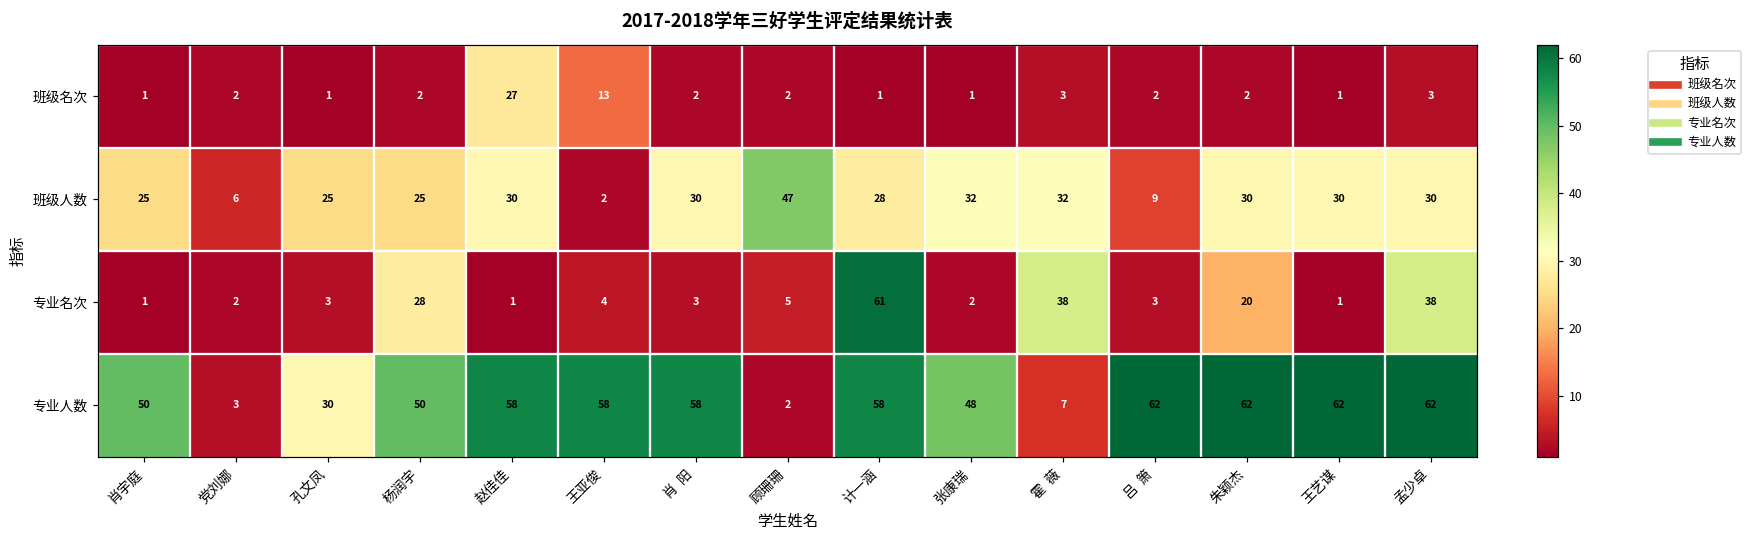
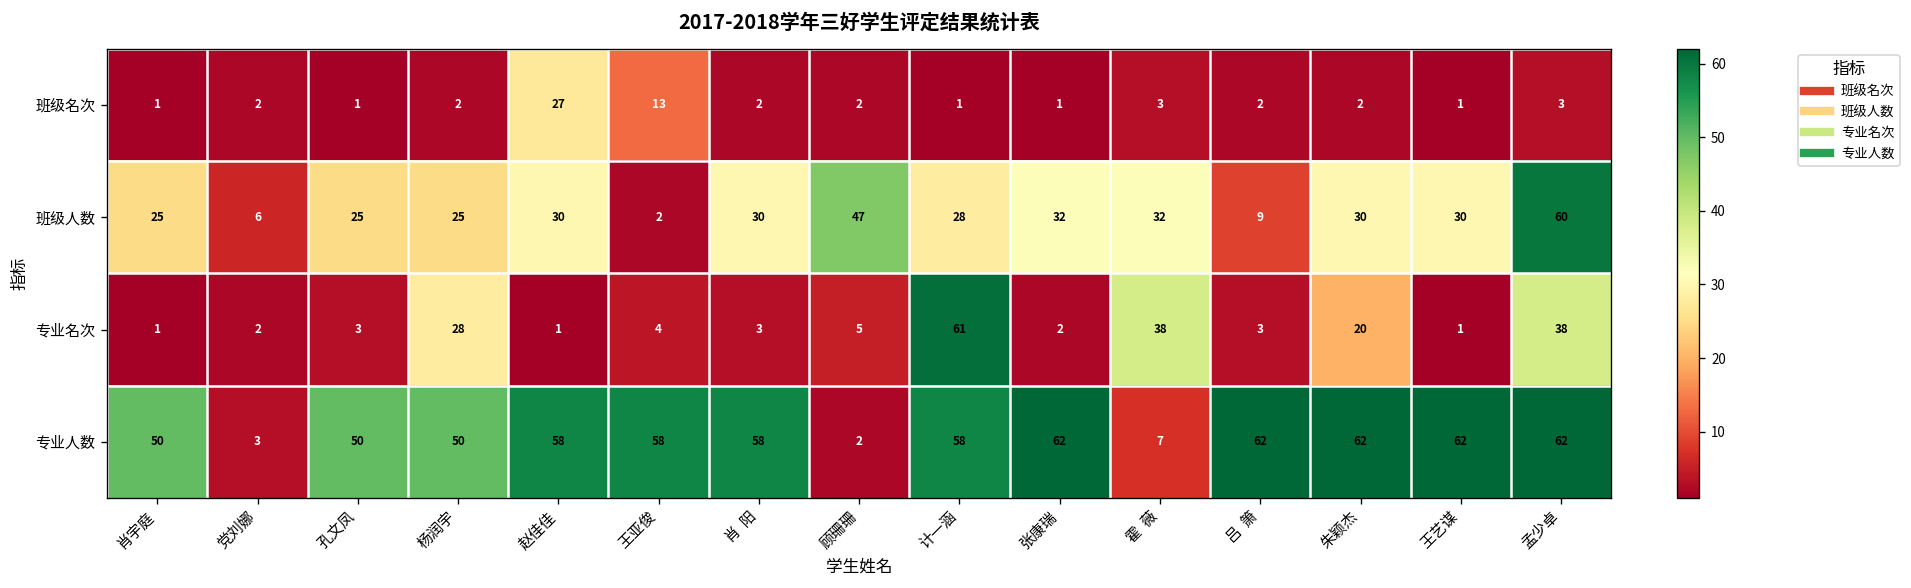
  {
    "班级名次": {
      "肖宇庭": 1,
      "党刘娜": 2,
      "孔文凤": 1,
      "杨润宇": 2,
      "赵佳佳": 27,
      "王亚俊": 13,
      "肖 阳": 2,
      "顾珊珊": 2,
      "计一涵": 1,
      "张康瑞": 1,
      "霍 薇": 3,
      "吕 箫": 2,
      "朱颖杰": 2,
      "王艺谋": 1,
      "孟少卓": 3
    },
    "班级人数": {
      "肖宇庭": 25,
      "党刘娜": 6,
      "孔文凤": 25,
      "杨润宇": 25,
      "赵佳佳": 30,
      "王亚俊": 2,
      "肖 阳": 30,
      "顾珊珊": 47,
      "计一涵": 28,
      "张康瑞": 32,
      "霍 薇": 32,
      "吕 箫": 9,
      "朱颖杰": 30,
      "王艺谋": 30,
-     "孟少卓": 30
+     "孟少卓": 60
    },
    "专业名次": {
      "肖宇庭": 1,
      "党刘娜": 2,
      "孔文凤": 3,
      "杨润宇": 28,
      "赵佳佳": 1,
      "王亚俊": 4,
      "肖 阳": 3,
      "顾珊珊": 5,
      "计一涵": 61,
      "张康瑞": 2,
      "霍 薇": 38,
      "吕 箫": 3,
      "朱颖杰": 20,
      "王艺谋": 1,
      "孟少卓": 38
    },
    "专业人数": {
      "肖宇庭": 50,
      "党刘娜": 3,
-     "孔文凤": 30,
+     "孔文凤": 50,
      "杨润宇": 50,
      "赵佳佳": 58,
      "王亚俊": 58,
      "肖 阳": 58,
      "顾珊珊": 2,
      "计一涵": 58,
-     "张康瑞": 48,
+     "张康瑞": 62,
      "霍 薇": 7,
      "吕 箫": 62,
      "朱颖杰": 62,
      "王艺谋": 62,
      "孟少卓": 62
    }
  }
